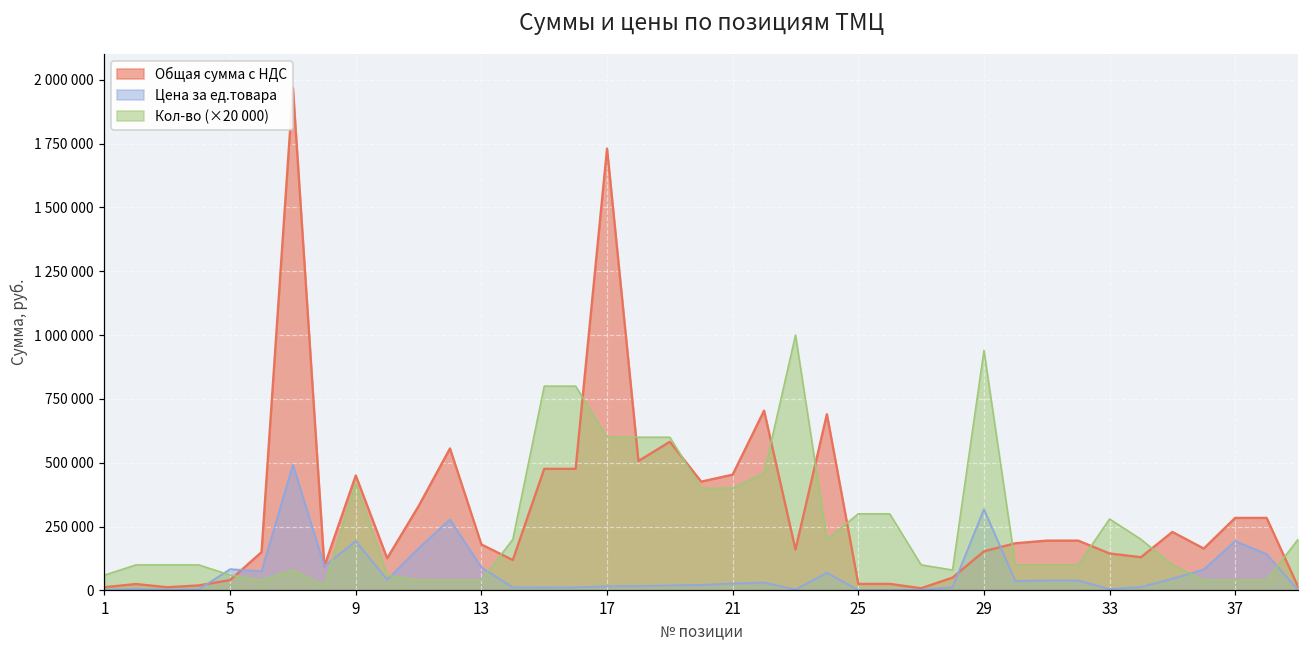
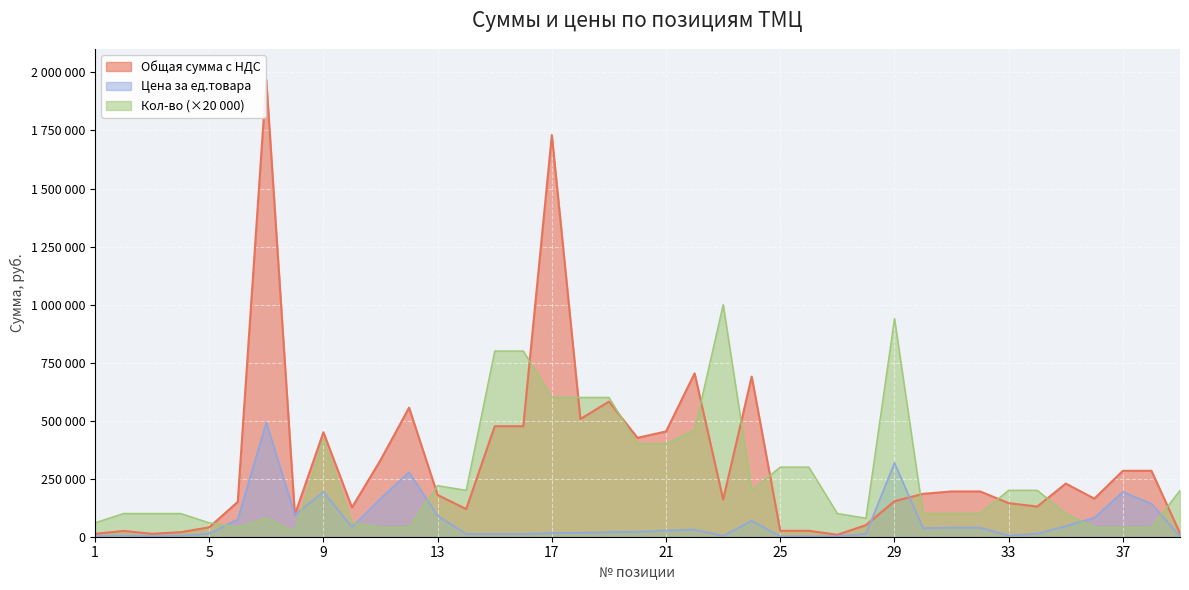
  {
    "Общая сумма с НДС": {
      "5": 40000,
      "9": 450000,
      "13": 180000,
      "17": 1730000,
      "21": 450000,
      "25": 30000,
      "29": 150000,
      "33": 140000,
      "37": 280000
    },
    "Цена за ед.товара": {
-     "5": 80000,
+     "5": 10000,
      "9": 190000,
      "13": 90000,
      "17": 20000,
      "21": 30000,
      "25": 0,
      "29": 320000,
      "33": 10000,
      "37": 190000
    },
    "Кол-во (×20 000)": {
      "1": 60000,
      "5": 60000,
      "9": 420000,
-     "13": 40000,
+     "13": 220000,
      "17": 600000,
      "21": 400000,
      "25": 300000,
      "29": 940000,
-     "33": 280000,
+     "33": 200000,
      "37": 40000
    }
  }
